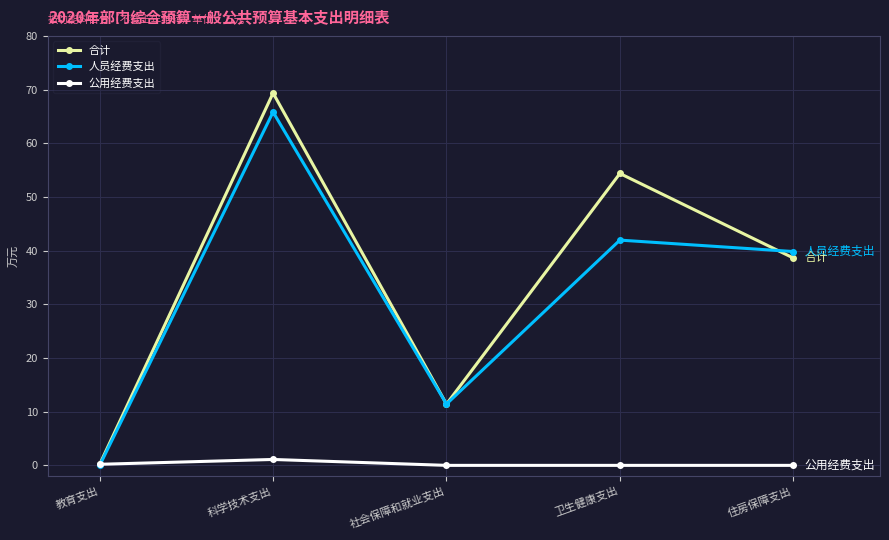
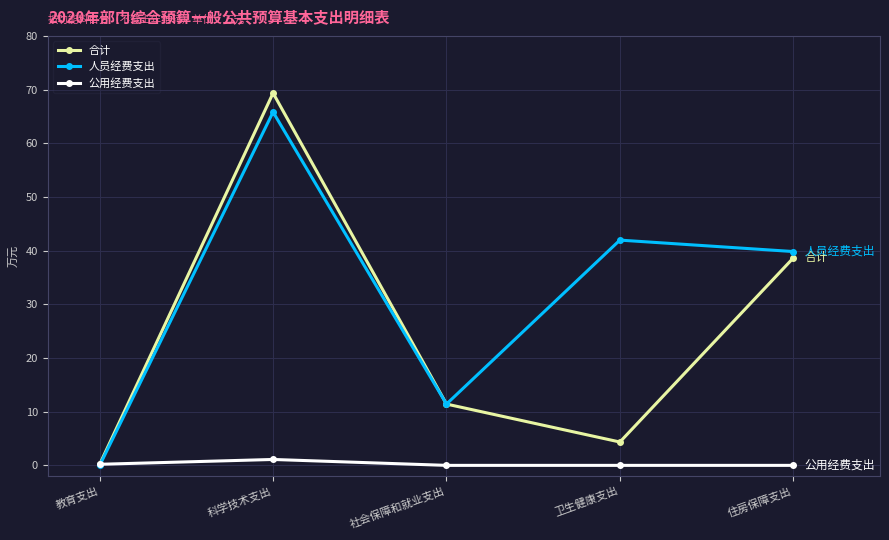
  {
    "合计": {
      "科学技术支出": 69,
-     "卫生健康支出": 54,
+     "卫生健康支出": 4,
      "住房保障支出": 39
    },
    "人员经费支出": {
      "科学技术支出": 66,
      "卫生健康支出": 42,
      "住房保障支出": 40
    },
    "公用经费支出": {
      "科学技术支出": 1,
      "社会保障和就业支出": 0,
      "卫生健康支出": 0,
      "住房保障支出": 0
    }
  }
